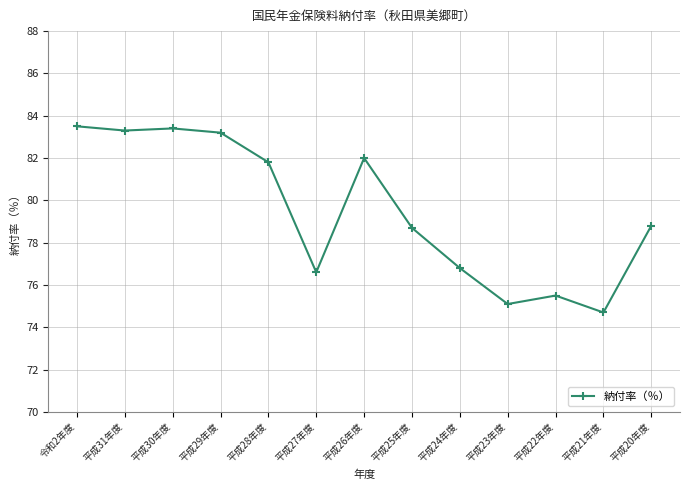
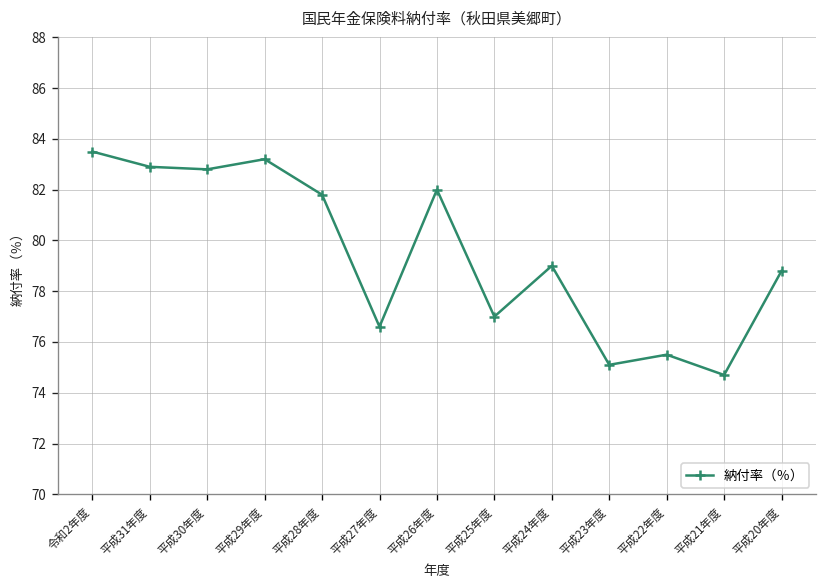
  {
    "令和2年度": 83.5,
-   "平成31年度": 83.3,
-   "平成30年度": 83.4,
+   "平成31年度": 82.9,
+   "平成30年度": 82.8,
    "平成29年度": 83.2,
    "平成28年度": 81.8,
    "平成27年度": 76.6,
    "平成26年度": 82.0,
-   "平成25年度": 78.7,
-   "平成24年度": 76.8,
+   "平成25年度": 77.0,
+   "平成24年度": 79.0,
    "平成23年度": 75.1,
    "平成22年度": 75.5,
    "平成21年度": 74.7,
    "平成20年度": 78.8
  }
